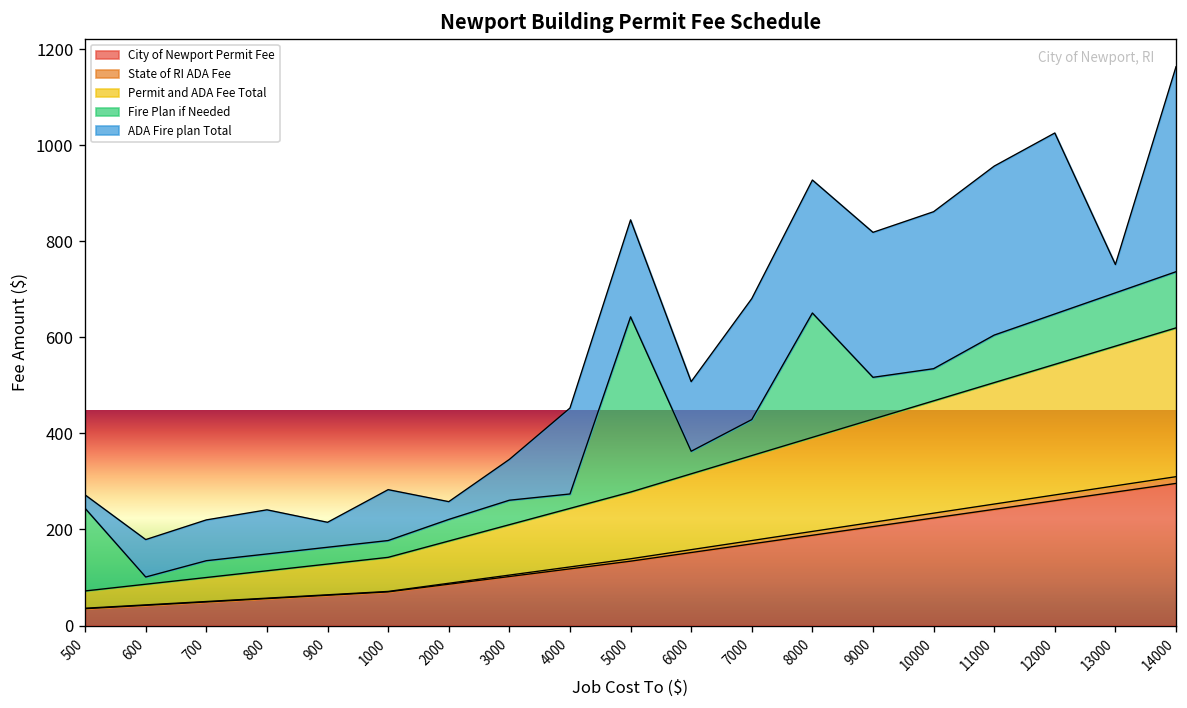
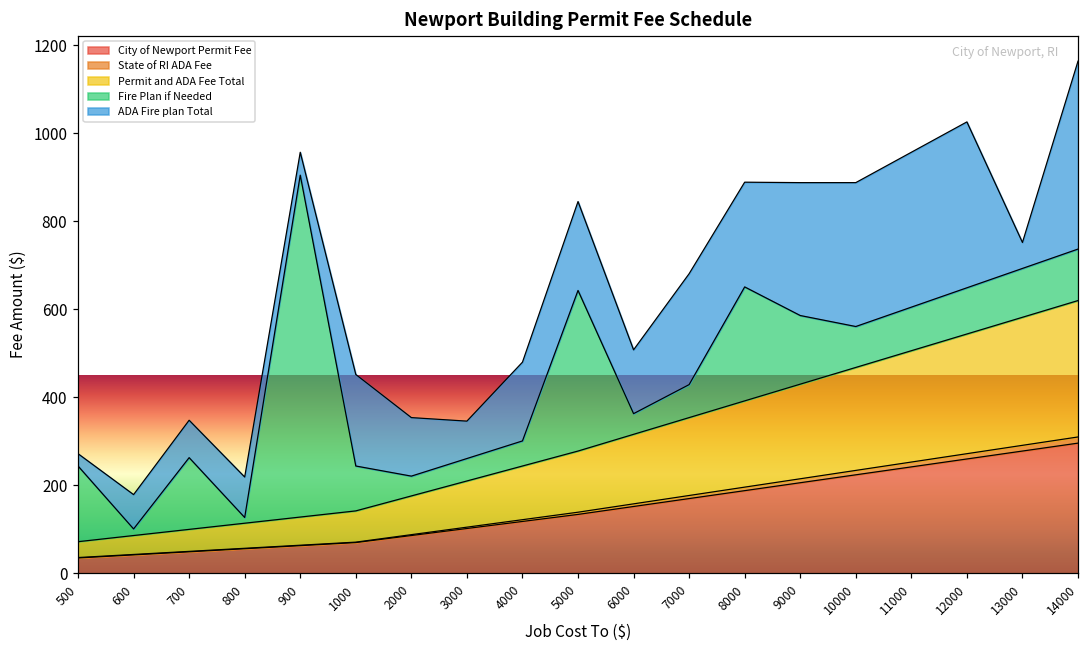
  {
    "Permit and ADA Fee Total": {
      "500": 40,
      "600": 40,
      "700": 50,
      "800": 60,
      "900": 60,
      "1000": 70,
      "2000": 90,
      "3000": 110,
      "4000": 120,
      "5000": 140,
      "6000": 160,
      "7000": 180,
      "8000": 200,
      "9000": 220,
      "10000": 230,
      "11000": 250,
      "12000": 270,
      "13000": 290,
      "14000": 310
    },
    "Fire Plan if Needed": {
      "500": 170,
      "600": 20,
-     "700": 40,
-     "800": 40,
-     "900": 40,
-     "1000": 40,
+     "700": 160,
+     "800": 10,
+     "900": 780,
+     "1000": 100,
      "2000": 50,
      "3000": 50,
-     "4000": 30,
+     "4000": 60,
      "5000": 370,
      "6000": 50,
      "7000": 80,
      "8000": 260,
-     "9000": 90,
-     "10000": 70,
+     "9000": 160,
+     "10000": 90,
      "11000": 100,
      "12000": 110,
      "13000": 110,
      "14000": 120
    },
    "ADA Fire plan Total": {
      "500": 30,
      "600": 80,
      "700": 90,
      "800": 90,
      "900": 50,
-     "1000": 110,
-     "2000": 40,
+     "1000": 210,
+     "2000": 130,
      "3000": 90,
      "4000": 180,
      "5000": 200,
      "6000": 150,
      "7000": 250,
-     "8000": 280,
+     "8000": 240,
      "9000": 300,
      "10000": 330,
      "11000": 350,
      "12000": 380,
      "13000": 60,
      "14000": 430
    }
  }
